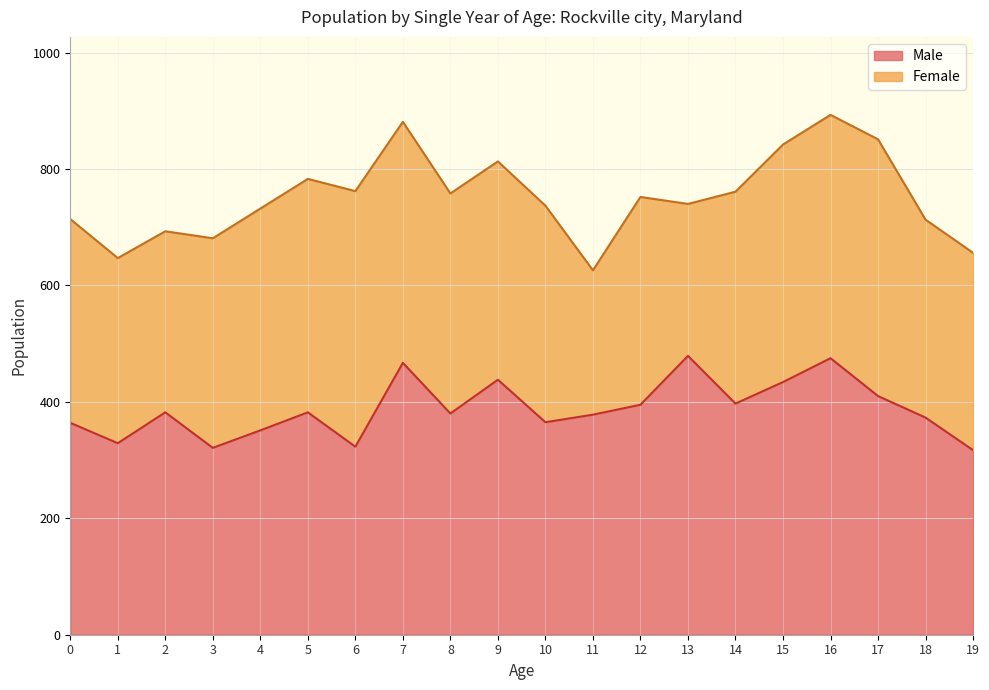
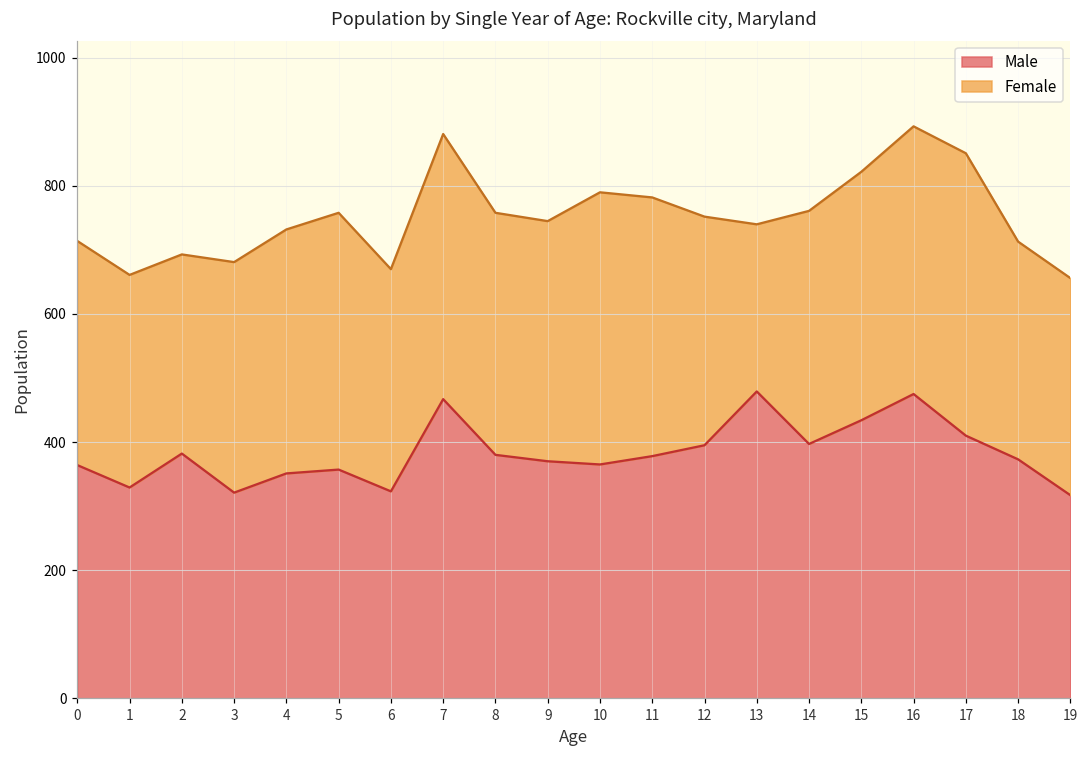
  {
    "Male": {
      "0": 360,
      "1": 330,
      "2": 380,
      "3": 320,
      "4": 350,
-     "5": 380,
+     "5": 360,
      "6": 320,
      "7": 470,
      "8": 380,
-     "9": 440,
+     "9": 370,
      "10": 370,
      "11": 380,
      "12": 400,
      "13": 480,
      "14": 400,
      "15": 430,
      "16": 480,
      "17": 410,
      "18": 370,
      "19": 320
    },
    "Female": {
      "0": 350,
-     "1": 320,
+     "1": 330,
      "2": 310,
      "3": 360,
      "4": 380,
      "5": 400,
-     "6": 440,
+     "6": 350,
      "7": 410,
      "8": 380,
      "9": 380,
-     "10": 370,
-     "11": 250,
+     "10": 430,
+     "11": 400,
      "12": 360,
      "13": 260,
      "14": 360,
-     "15": 410,
+     "15": 390,
      "16": 420,
      "17": 440,
      "18": 340,
      "19": 340
    }
  }
